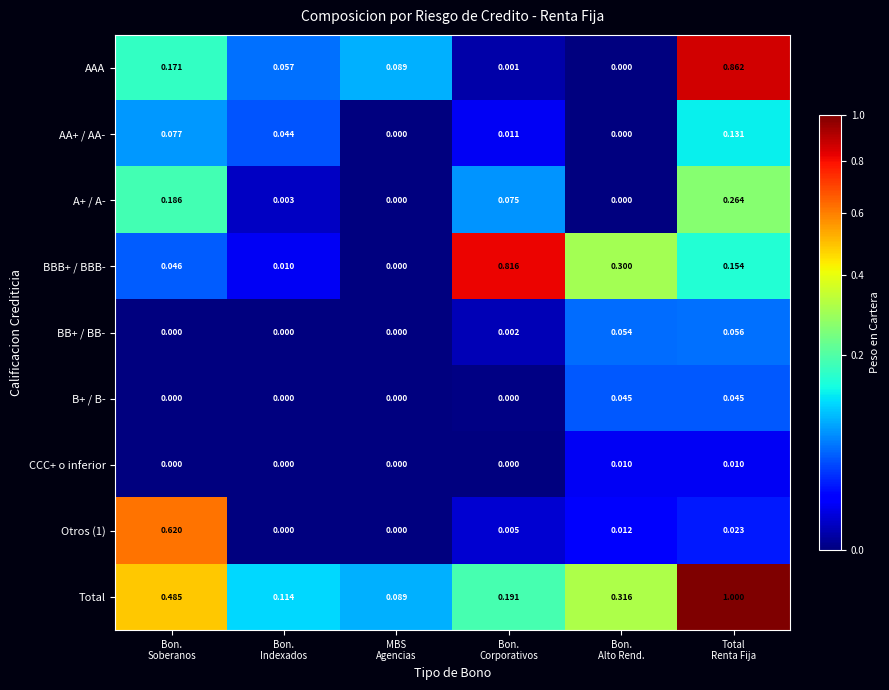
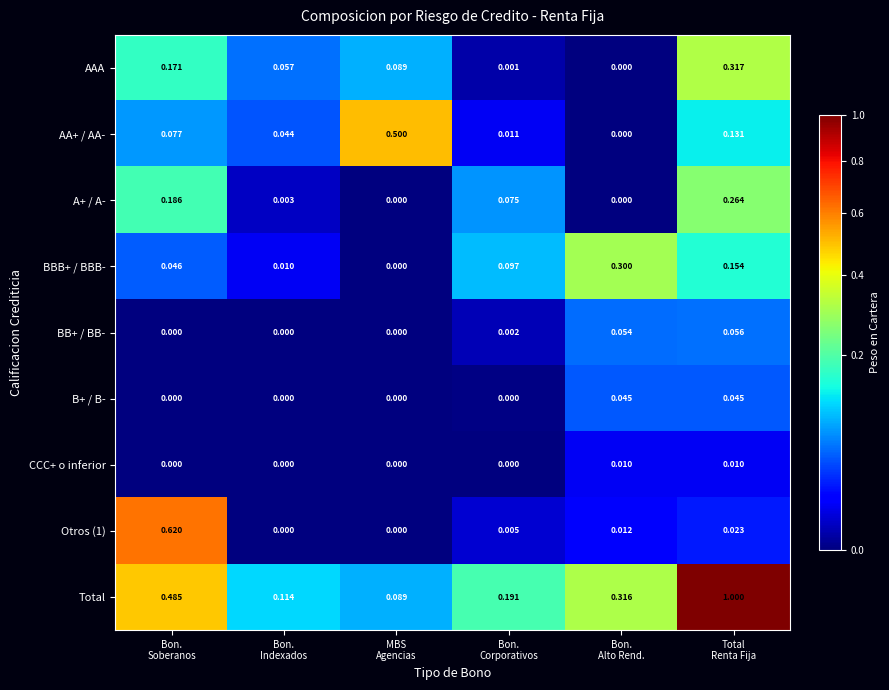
  {
    "AAA": {
      "Bon. Soberanos": 0.171,
      "Bon. Indexados": 0.057,
      "MBS Agencias": 0.089,
      "Bon. Corporativos": 0.001,
      "Bon. Alto Rend.": 0.000,
-     "Total Renta Fija": 0.862
+     "Total Renta Fija": 0.317
    },
    "AA+ / AA-": {
      "Bon. Soberanos": 0.077,
      "Bon. Indexados": 0.044,
-     "MBS Agencias": 0.000,
+     "MBS Agencias": 0.500,
      "Bon. Corporativos": 0.011,
      "Bon. Alto Rend.": 0.000,
      "Total Renta Fija": 0.131
    },
    "A+ / A-": {
      "Bon. Soberanos": 0.186,
      "Bon. Indexados": 0.003,
      "MBS Agencias": 0.000,
      "Bon. Corporativos": 0.075,
      "Bon. Alto Rend.": 0.000,
      "Total Renta Fija": 0.264
    },
    "BBB+ / BBB-": {
      "Bon. Soberanos": 0.046,
      "Bon. Indexados": 0.010,
      "MBS Agencias": 0.000,
-     "Bon. Corporativos": 0.816,
+     "Bon. Corporativos": 0.097,
      "Bon. Alto Rend.": 0.300,
      "Total Renta Fija": 0.154
    },
    "BB+ / BB-": {
      "Bon. Soberanos": 0.000,
      "Bon. Indexados": 0.000,
      "MBS Agencias": 0.000,
      "Bon. Corporativos": 0.002,
      "Bon. Alto Rend.": 0.054,
      "Total Renta Fija": 0.056
    },
    "B+ / B-": {
      "Bon. Soberanos": 0.000,
      "Bon. Indexados": 0.000,
      "MBS Agencias": 0.000,
      "Bon. Corporativos": 0.000,
      "Bon. Alto Rend.": 0.045,
      "Total Renta Fija": 0.045
    },
    "CCC+ o inferior": {
      "Bon. Soberanos": 0.000,
      "Bon. Indexados": 0.000,
      "MBS Agencias": 0.000,
      "Bon. Corporativos": 0.000,
      "Bon. Alto Rend.": 0.010,
      "Total Renta Fija": 0.010
    },
    "Otros (1)": {
      "Bon. Soberanos": 0.620,
      "Bon. Indexados": 0.000,
      "MBS Agencias": 0.000,
      "Bon. Corporativos": 0.005,
      "Bon. Alto Rend.": 0.012,
      "Total Renta Fija": 0.023
    },
    "Total": {
      "Bon. Soberanos": 0.485,
      "Bon. Indexados": 0.114,
      "MBS Agencias": 0.089,
      "Bon. Corporativos": 0.191,
      "Bon. Alto Rend.": 0.316,
      "Total Renta Fija": 1.000
    }
  }
